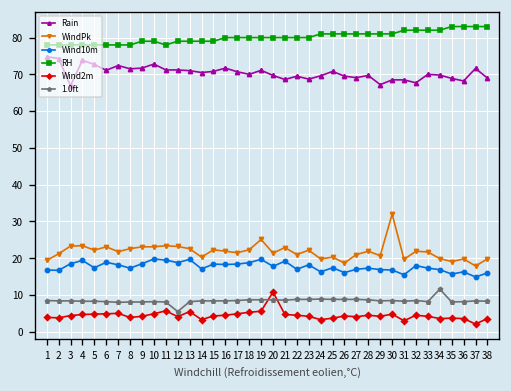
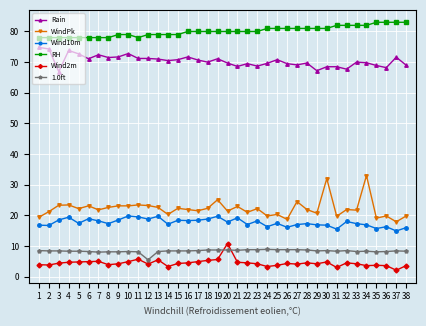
  {
    "WindPk": {
      "1": 19,
      "2": 21,
      "3": 23,
      "4": 23,
      "5": 22,
      "6": 23,
      "7": 22,
      "8": 23,
      "9": 23,
      "10": 23,
      "11": 23,
      "12": 23,
      "13": 23,
      "14": 20,
      "15": 22,
      "16": 22,
      "17": 22,
      "18": 22,
      "19": 25,
      "20": 21,
      "21": 23,
      "22": 21,
      "23": 22,
      "24": 20,
      "25": 20,
      "26": 19,
-     "27": 21,
+     "27": 25,
      "28": 22,
      "29": 21,
      "30": 32,
      "31": 20,
      "32": 22,
      "33": 22,
-     "34": 20,
+     "34": 33,
      "35": 19,
      "36": 20,
      "37": 18,
      "38": 20
    },
    "1.0ft": {
      "1": 9,
      "2": 8,
      "3": 8,
      "4": 8,
      "5": 8,
      "6": 8,
      "7": 8,
      "8": 8,
      "9": 8,
      "10": 8,
      "11": 8,
      "12": 6,
      "13": 8,
      "14": 8,
      "15": 8,
      "16": 8,
      "17": 9,
      "18": 9,
      "19": 9,
      "20": 9,
      "21": 9,
      "22": 9,
      "23": 9,
      "24": 9,
      "25": 9,
      "26": 9,
      "27": 9,
      "28": 9,
      "29": 8,
      "30": 9,
      "31": 8,
      "32": 9,
      "33": 8,
-     "34": 12,
+     "34": 8,
      "35": 8,
      "36": 8,
      "37": 8,
      "38": 8
    }
  }
